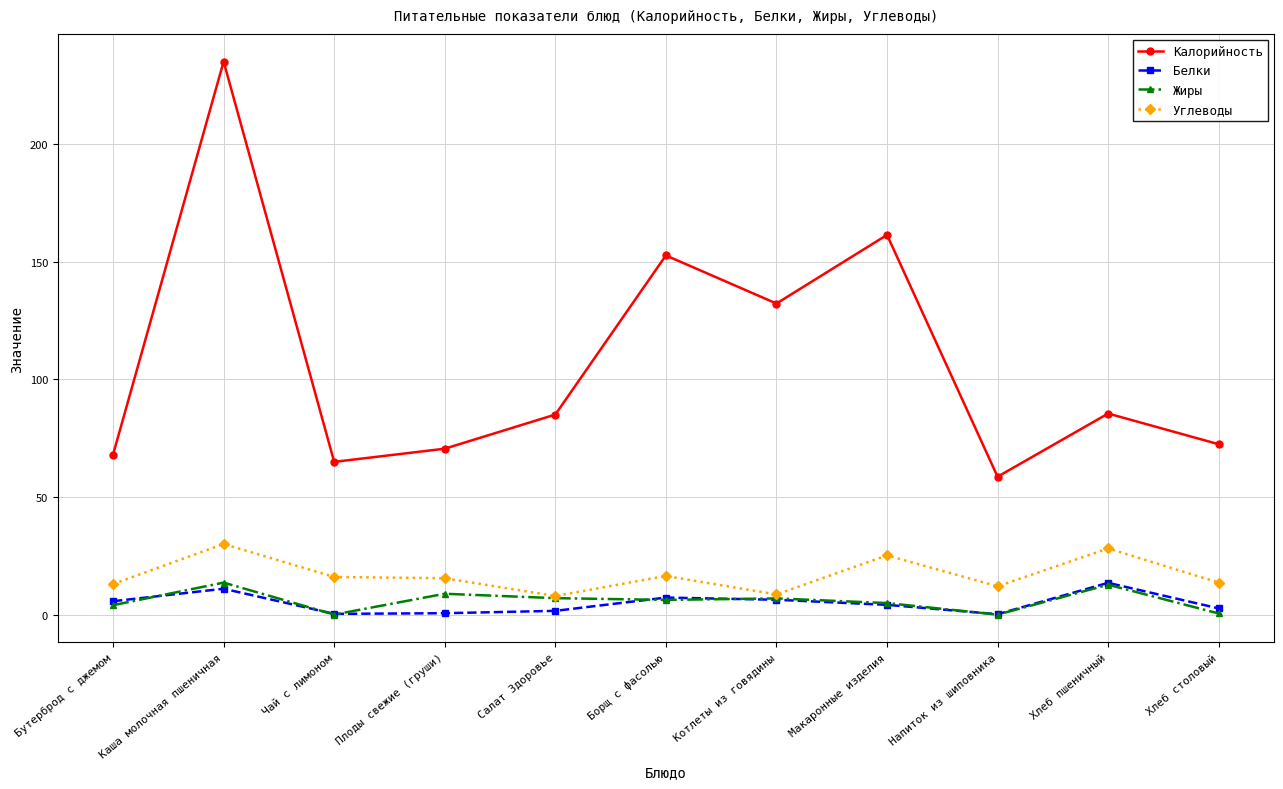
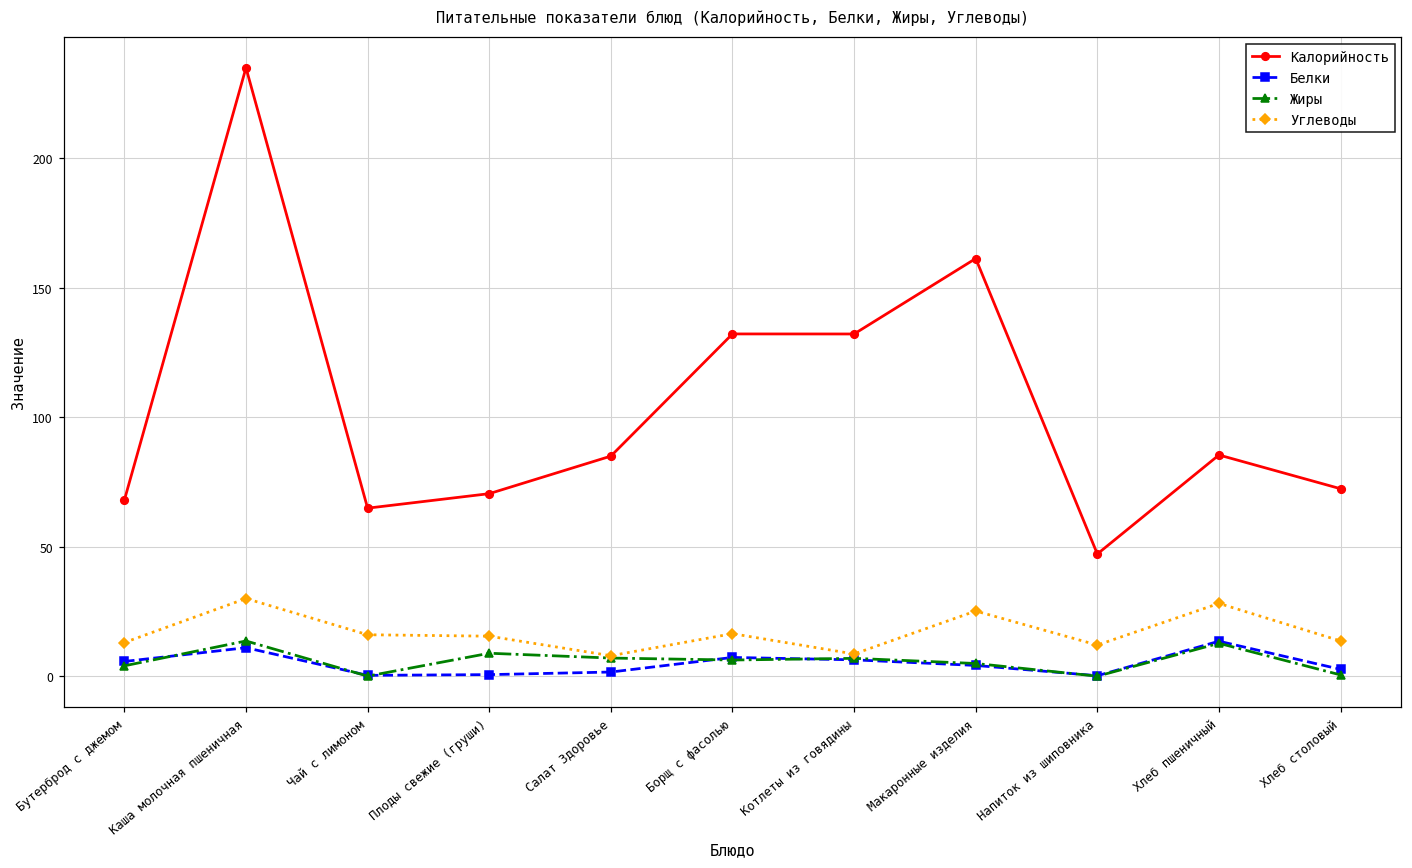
  {
    "Калорийность": {
      "Бутерброд с джемом": 68,
      "Каша молочная пшеничная": 235,
      "Чай с лимоном": 65,
      "Плоды свежие (груши)": 71,
      "Салат Здоровье": 85,
-     "Борщ с фасолью": 153,
+     "Борщ с фасолью": 132,
      "Котлеты из говядины": 132,
      "Макаронные изделия": 161,
-     "Напиток из шиповника": 59,
+     "Напиток из шиповника": 47,
      "Хлеб пшеничный": 85,
      "Хлеб столовый": 72
    },
    "Белки": {
      "Бутерброд с джемом": 6,
      "Каша молочная пшеничная": 11,
      "Плоды свежие (груши)": 1,
      "Салат Здоровье": 2,
      "Хлеб столовый": 3
    },
    "Жиры": {
      "Бутерброд с джемом": 4,
      "Каша молочная пшеничная": 14,
      "Плоды свежие (груши)": 9,
      "Хлеб столовый": 0
    },
    "Углеводы": {
      "Бутерброд с джемом": 13,
      "Каша молочная пшеничная": 30,
      "Чай с лимоном": 16,
      "Плоды свежие (груши)": 15,
      "Борщ с фасолью": 16,
      "Котлеты из говядины": 9,
      "Макаронные изделия": 25,
      "Напиток из шиповника": 12,
      "Хлеб пшеничный": 28,
      "Хлеб столовый": 14
    }
  }
